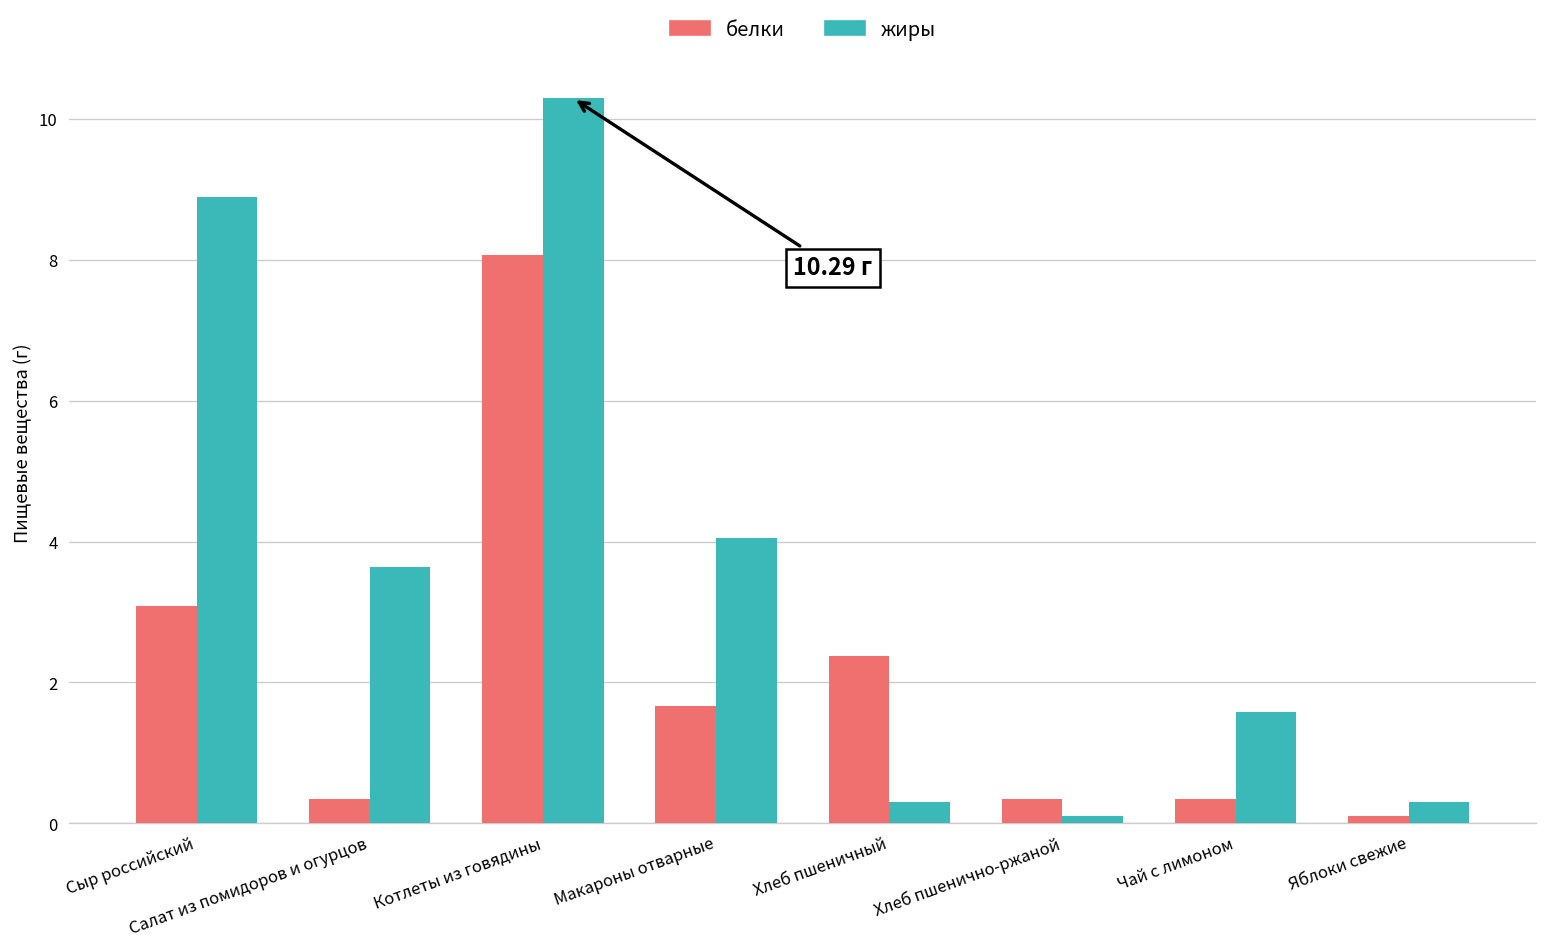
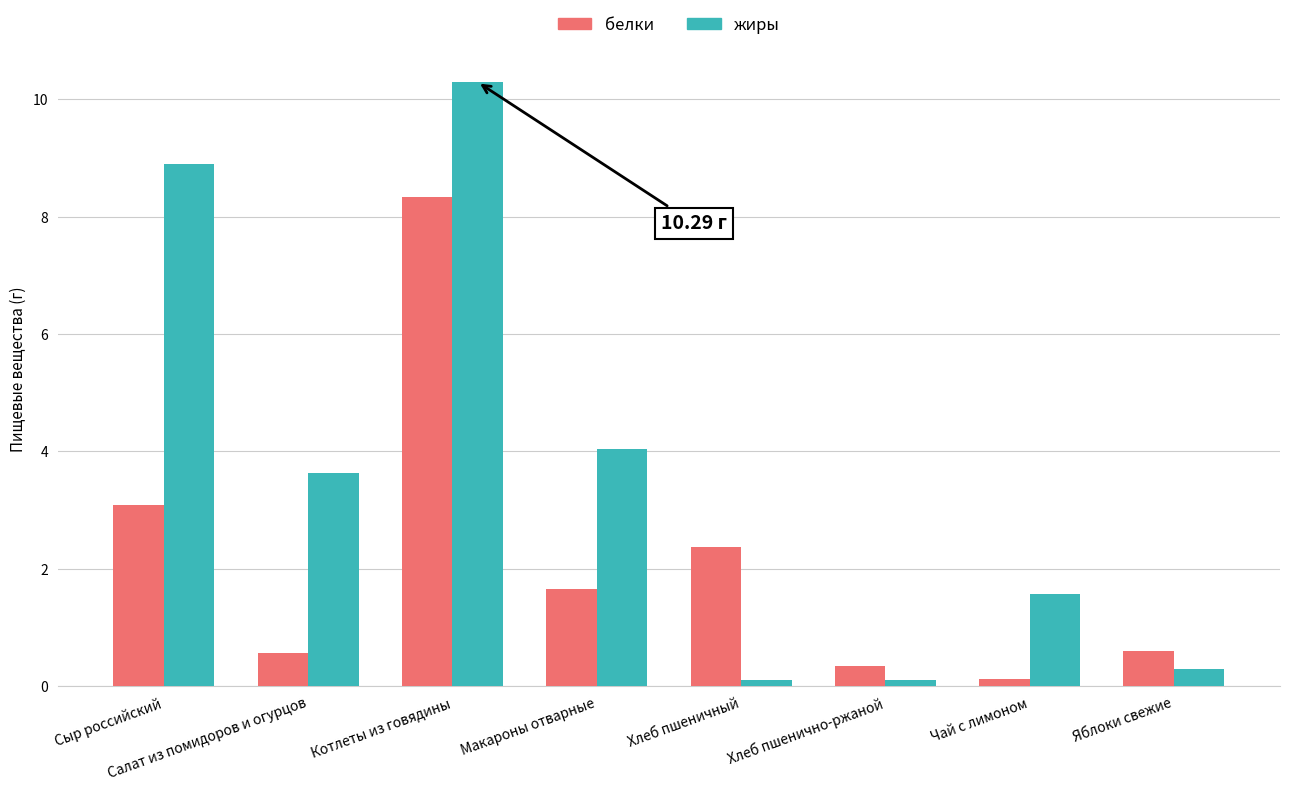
  {
    "белки": {
      "Сыр российский": 3.1,
-     "Салат из помидоров и огурцов": 0.3,
-     "Котлеты из говядины": 8.1,
+     "Салат из помидоров и огурцов": 0.6,
+     "Котлеты из говядины": 8.3,
      "Макароны отварные": 1.7,
      "Хлеб пшеничный": 2.4,
      "Хлеб пшенично-ржаной": 0.3,
-     "Чай с лимоном": 0.3,
-     "Яблоки свежие": 0.1
+     "Чай с лимоном": 0.1,
+     "Яблоки свежие": 0.6
    },
    "жиры": {
      "Сыр российский": 8.9,
      "Салат из помидоров и огурцов": 3.6,
      "Макароны отварные": 4.1,
-     "Хлеб пшеничный": 0.3,
+     "Хлеб пшеничный": 0.1,
      "Хлеб пшенично-ржаной": 0.1,
      "Чай с лимоном": 1.6,
      "Яблоки свежие": 0.3
    }
  }
